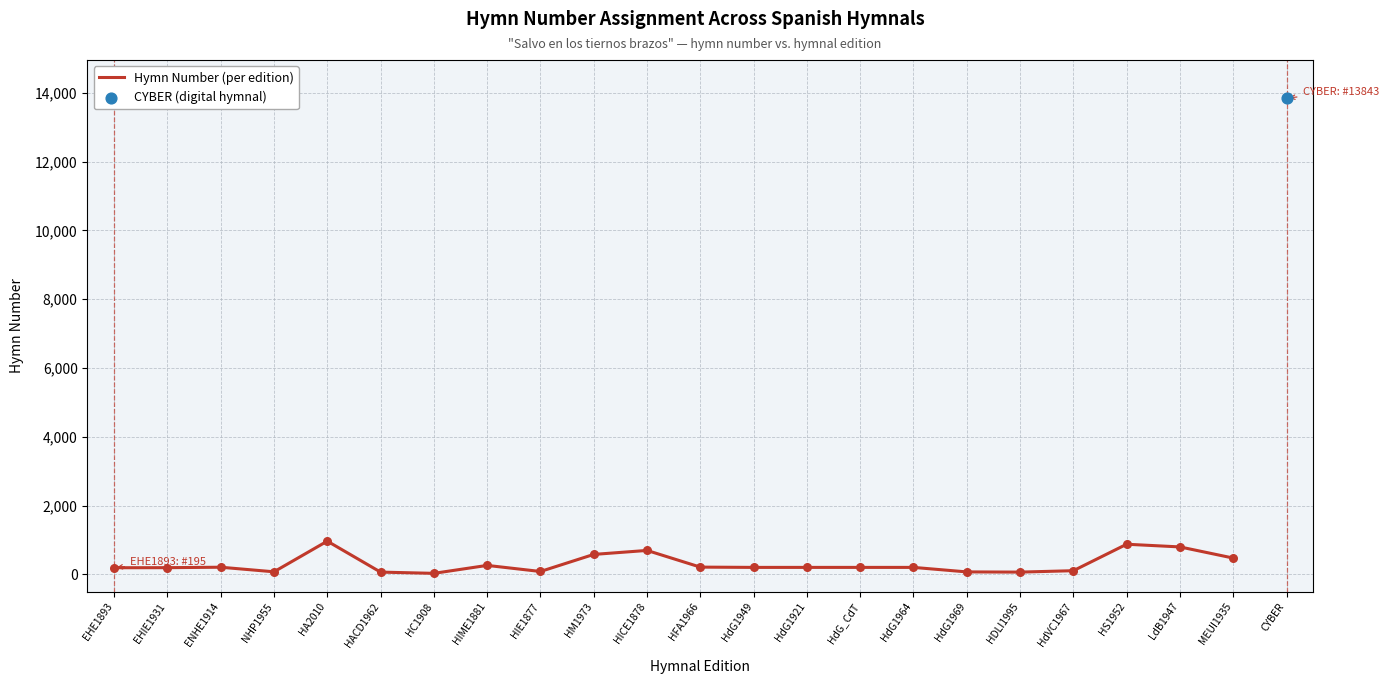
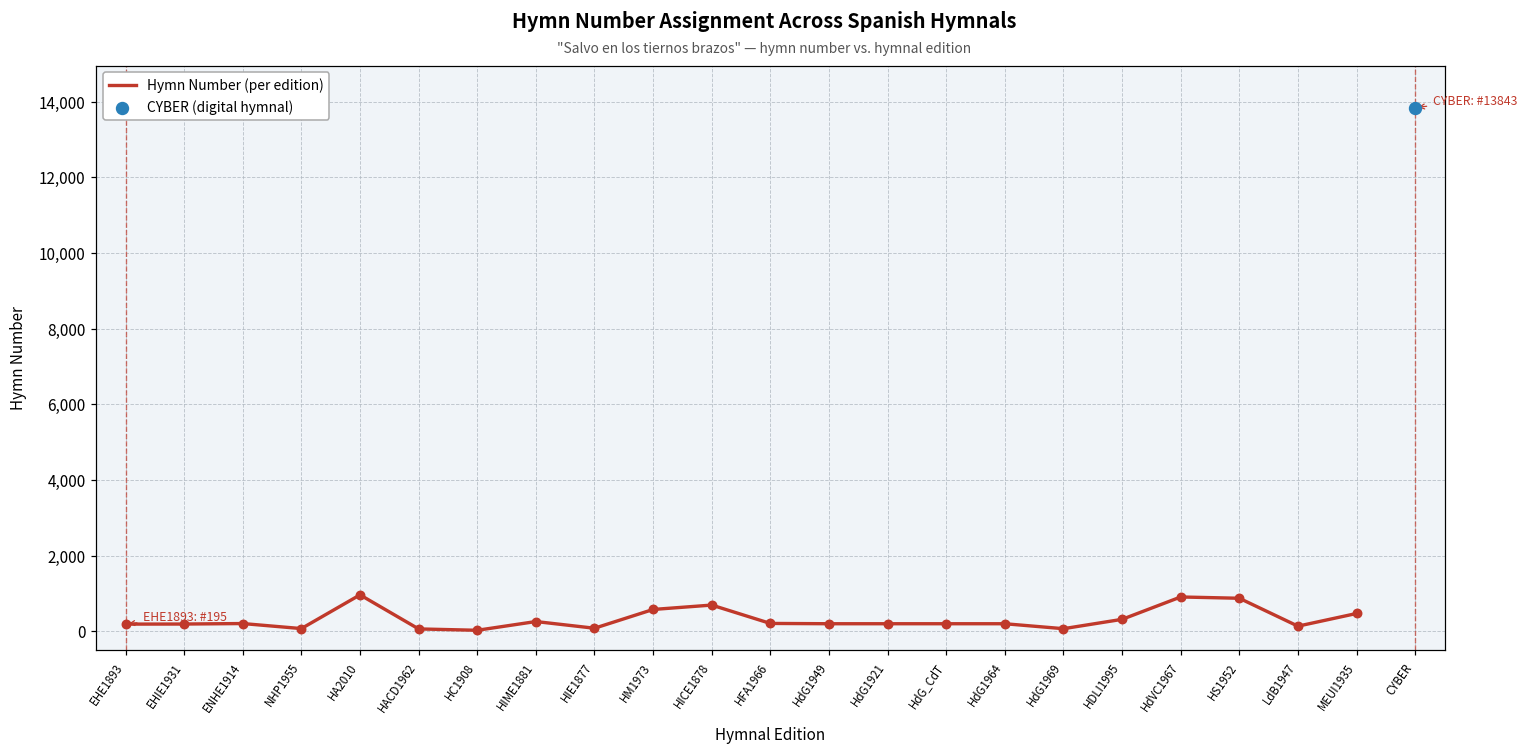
  {
    "Hymn Number (per edition)": {
      "EHE1893": "200",
      "ENHE1914": "200",
      "NHP1955": "100",
      "HA2010": "1,000",
      "HACD1962": "100",
      "HC1908": "0",
      "HIME1881": "300",
      "HIE1877": "100",
      "HM1973": "600",
      "HICE1878": "700",
      "HFA1966": "200",
      "HdG1949": "200",
      "HdG1921": "200",
      "HdG_CdT": "200",
      "HdG1964": "200",
      "HdG1969": "100",
-     "HDLI1995": "100",
-     "HdVC1967": "100",
+     "HDLI1995": "300",
+     "HdVC1967": "900",
      "HS1952": "900",
-     "LdB1947": "800",
+     "LdB1947": "100",
      "MEUI1935": "500"
    }
  }
